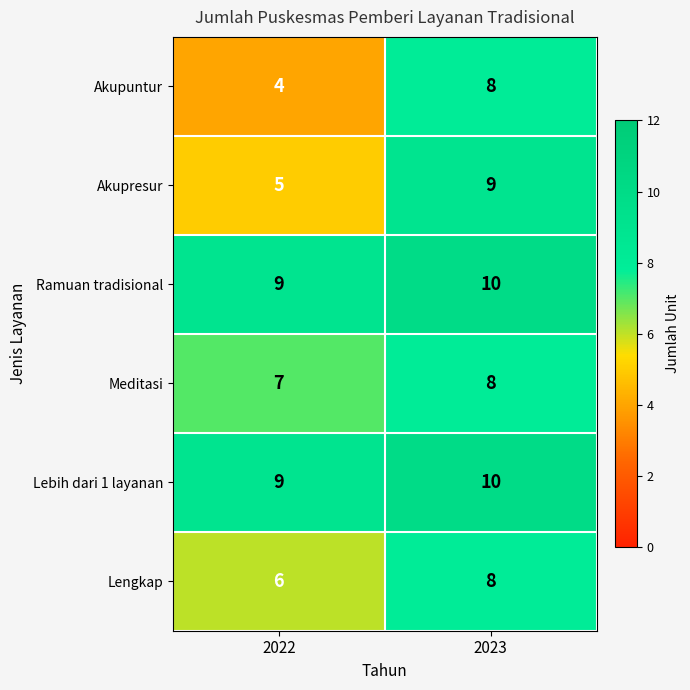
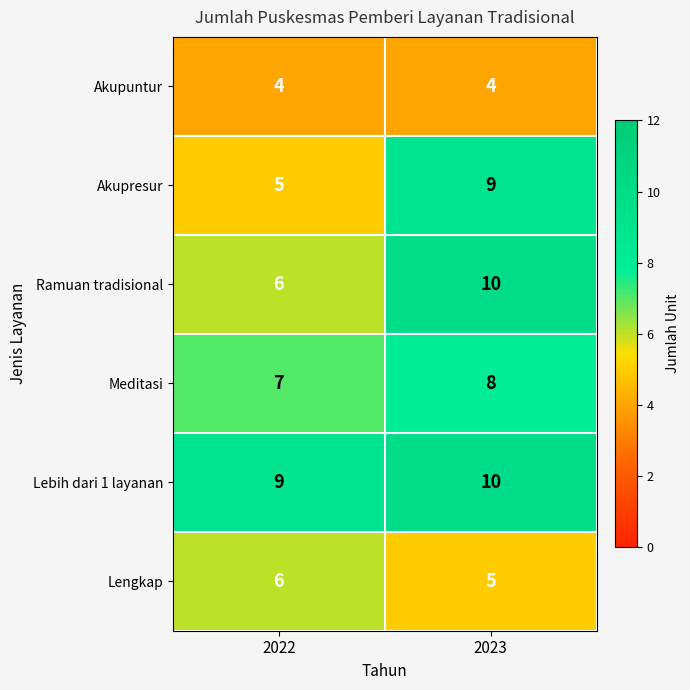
  {
    "Akupuntur": {
      "2022": 4,
-     "2023": 8
+     "2023": 4
    },
    "Akupresur": {
      "2022": 5,
      "2023": 9
    },
    "Ramuan tradisional": {
-     "2022": 9,
+     "2022": 6,
      "2023": 10
    },
    "Meditasi": {
      "2022": 7,
      "2023": 8
    },
    "Lebih dari 1 layanan": {
      "2022": 9,
      "2023": 10
    },
    "Lengkap": {
      "2022": 6,
-     "2023": 8
+     "2023": 5
    }
  }
